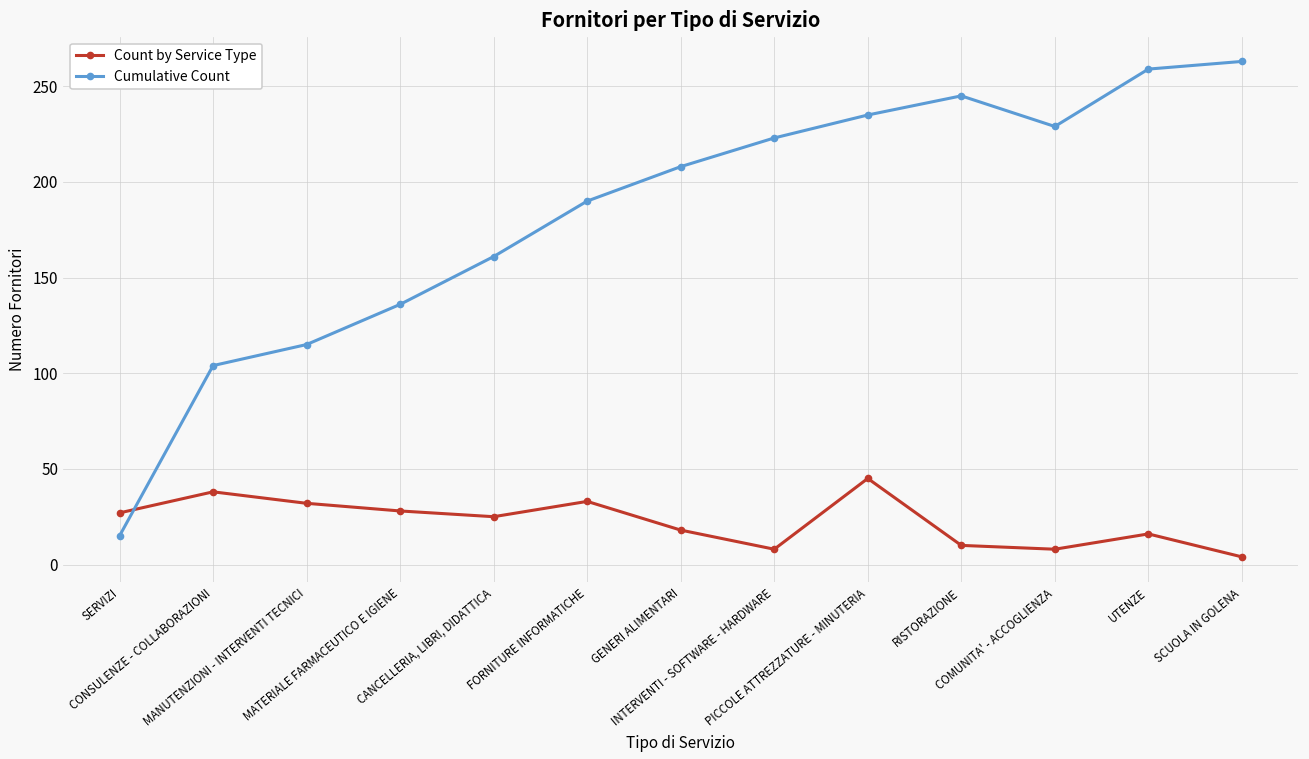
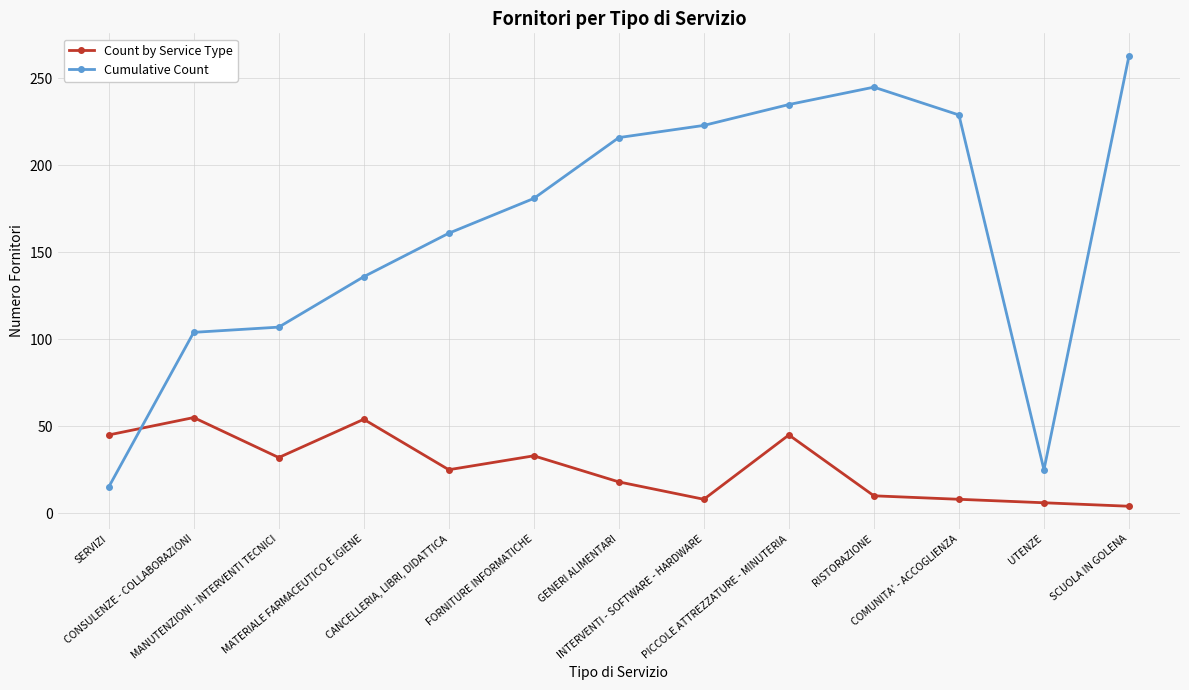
  {
    "Count by Service Type": {
-     "SERVIZI": 27,
-     "CONSULENZE - COLLABORAZIONI": 38,
+     "SERVIZI": 45,
+     "CONSULENZE - COLLABORAZIONI": 55,
      "MANUTENZIONI - INTERVENTI TECNICI": 32,
-     "MATERIALE FARMACEUTICO E IGIENE": 28,
+     "MATERIALE FARMACEUTICO E IGIENE": 54,
      "CANCELLERIA, LIBRI, DIDATTICA": 25,
      "FORNITURE INFORMATICHE": 33,
      "GENERI ALIMENTARI": 18,
      "INTERVENTI - SOFTWARE - HARDWARE": 8,
      "PICCOLE ATTREZZATURE - MINUTERIA": 45,
      "RISTORAZIONE": 10,
      "COMUNITA' - ACCOGLIENZA": 8,
-     "UTENZE": 16,
+     "UTENZE": 6,
      "SCUOLA IN GOLENA": 4
    },
    "Cumulative Count": {
      "SERVIZI": 15,
      "CONSULENZE - COLLABORAZIONI": 104,
-     "MANUTENZIONI - INTERVENTI TECNICI": 115,
+     "MANUTENZIONI - INTERVENTI TECNICI": 107,
      "MATERIALE FARMACEUTICO E IGIENE": 136,
      "CANCELLERIA, LIBRI, DIDATTICA": 161,
-     "FORNITURE INFORMATICHE": 190,
-     "GENERI ALIMENTARI": 208,
+     "FORNITURE INFORMATICHE": 181,
+     "GENERI ALIMENTARI": 216,
      "INTERVENTI - SOFTWARE - HARDWARE": 223,
      "PICCOLE ATTREZZATURE - MINUTERIA": 235,
      "RISTORAZIONE": 245,
      "COMUNITA' - ACCOGLIENZA": 229,
-     "UTENZE": 259,
+     "UTENZE": 25,
      "SCUOLA IN GOLENA": 263
    }
  }
